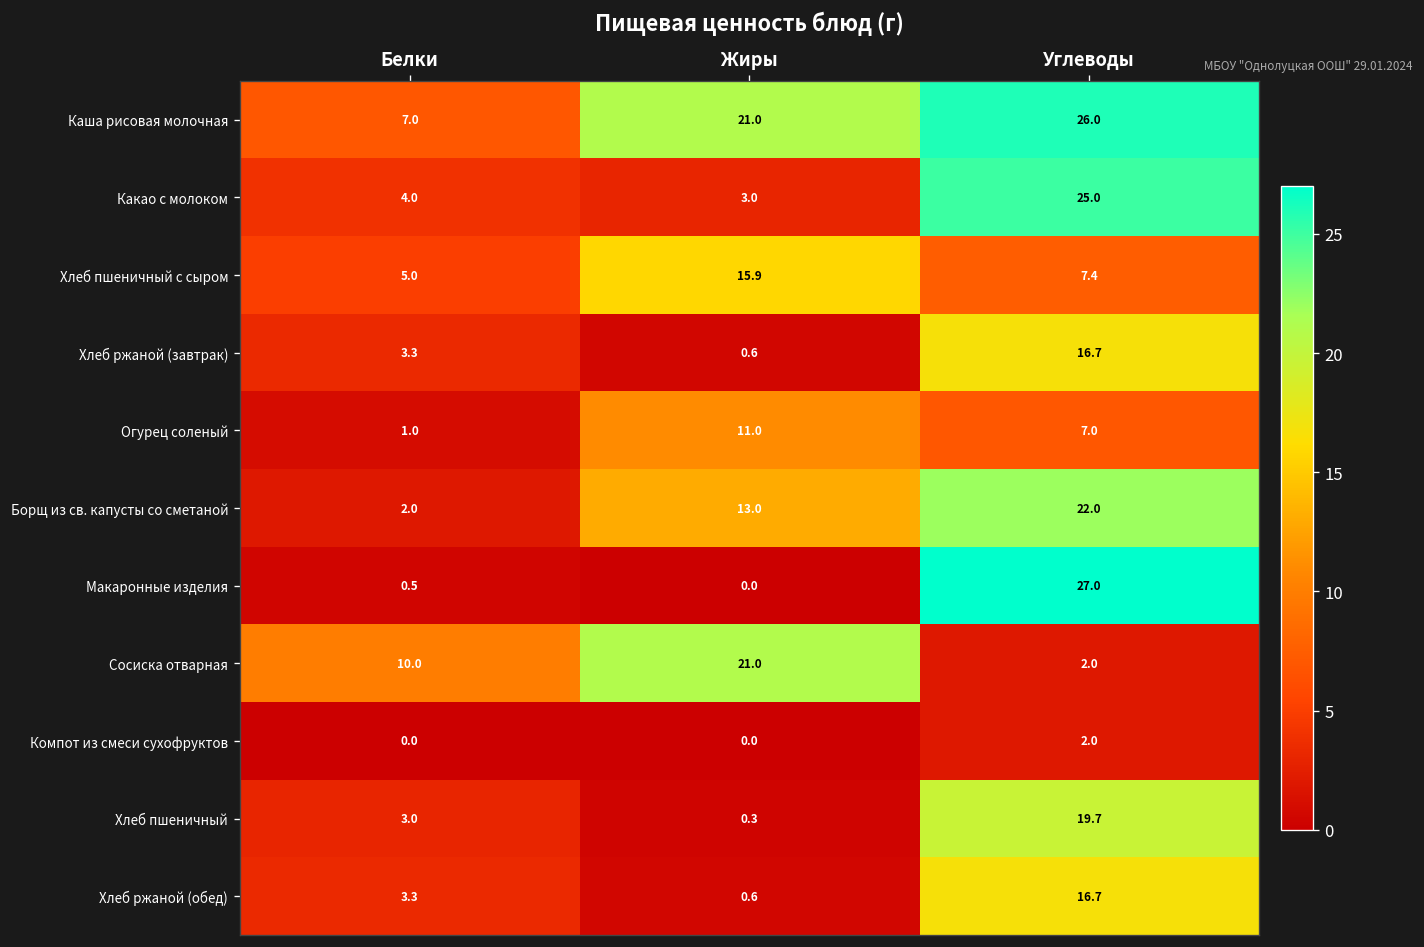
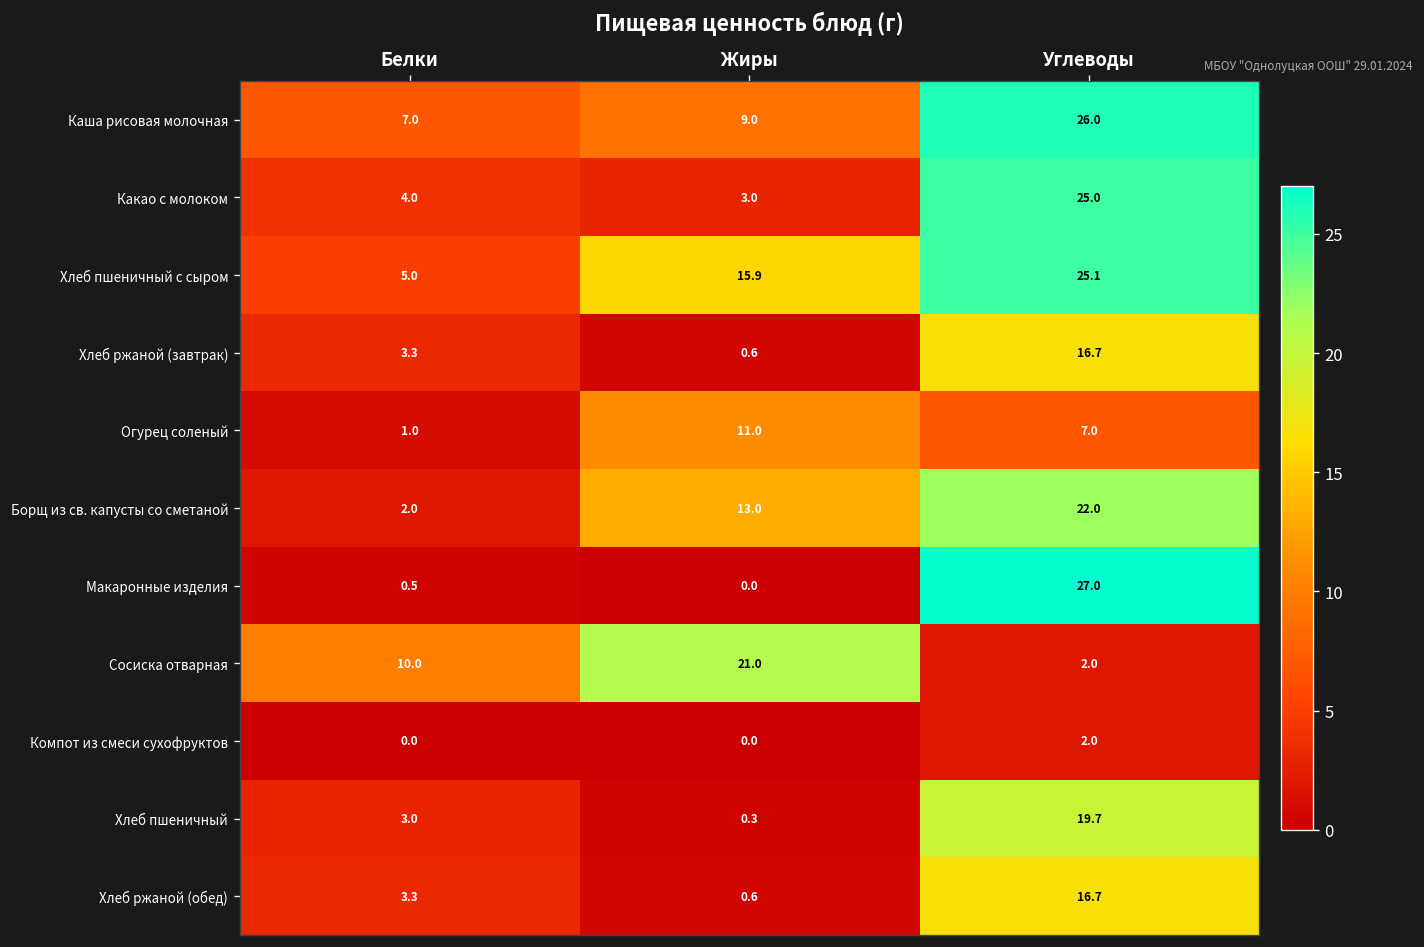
  {
    "Каша рисовая молочная": {
      "Белки": 7.0,
-     "Жиры": 21.0,
+     "Жиры": 9.0,
      "Углеводы": 26.0
    },
    "Какао с молоком": {
      "Белки": 4.0,
      "Жиры": 3.0,
      "Углеводы": 25.0
    },
    "Хлеб пшеничный с сыром": {
      "Белки": 5.0,
      "Жиры": 15.9,
-     "Углеводы": 7.4
+     "Углеводы": 25.1
    },
    "Хлеб ржаной (завтрак)": {
      "Белки": 3.3,
      "Жиры": 0.6,
      "Углеводы": 16.7
    },
    "Огурец соленый": {
      "Белки": 1.0,
      "Жиры": 11.0,
      "Углеводы": 7.0
    },
    "Борщ из св. капусты со сметаной": {
      "Белки": 2.0,
      "Жиры": 13.0,
      "Углеводы": 22.0
    },
    "Макаронные изделия": {
      "Белки": 0.5,
      "Жиры": 0.0,
      "Углеводы": 27.0
    },
    "Сосиска отварная": {
      "Белки": 10.0,
      "Жиры": 21.0,
      "Углеводы": 2.0
    },
    "Компот из смеси сухофруктов": {
      "Белки": 0.0,
      "Жиры": 0.0,
      "Углеводы": 2.0
    },
    "Хлеб пшеничный": {
      "Белки": 3.0,
      "Жиры": 0.3,
      "Углеводы": 19.7
    },
    "Хлеб ржаной (обед)": {
      "Белки": 3.3,
      "Жиры": 0.6,
      "Углеводы": 16.7
    }
  }
